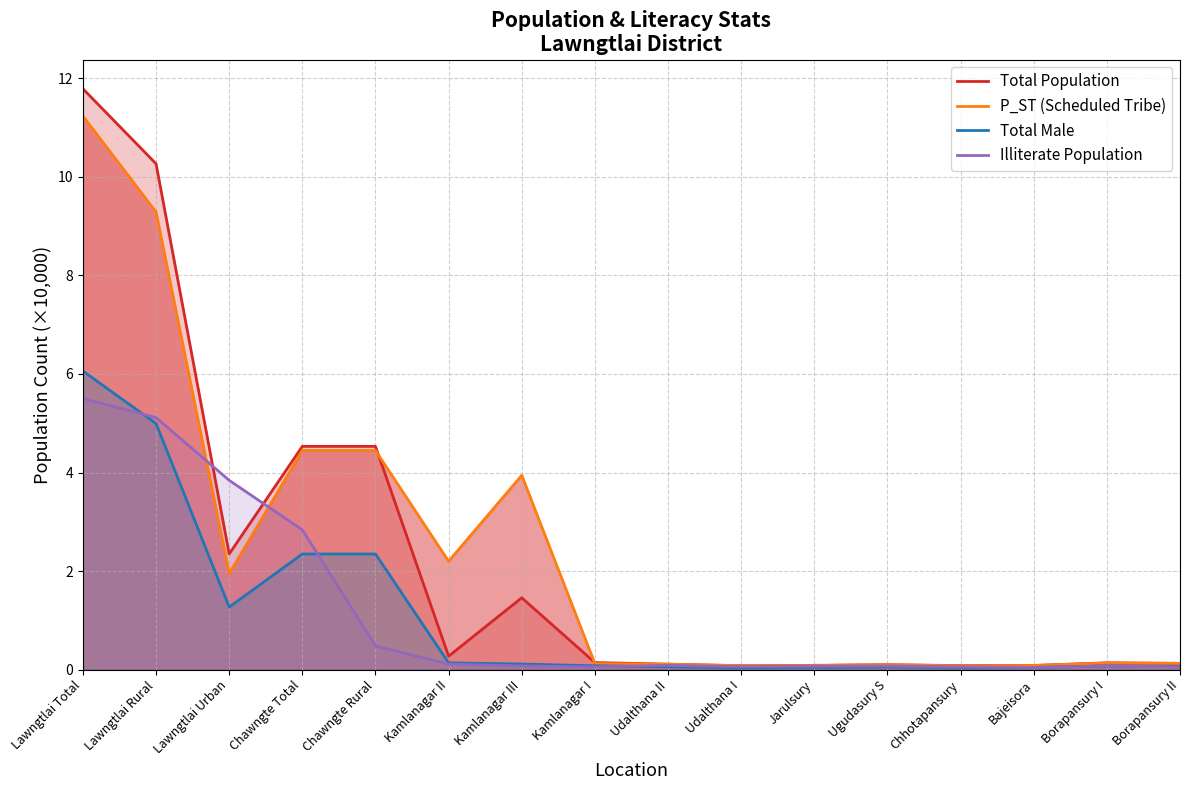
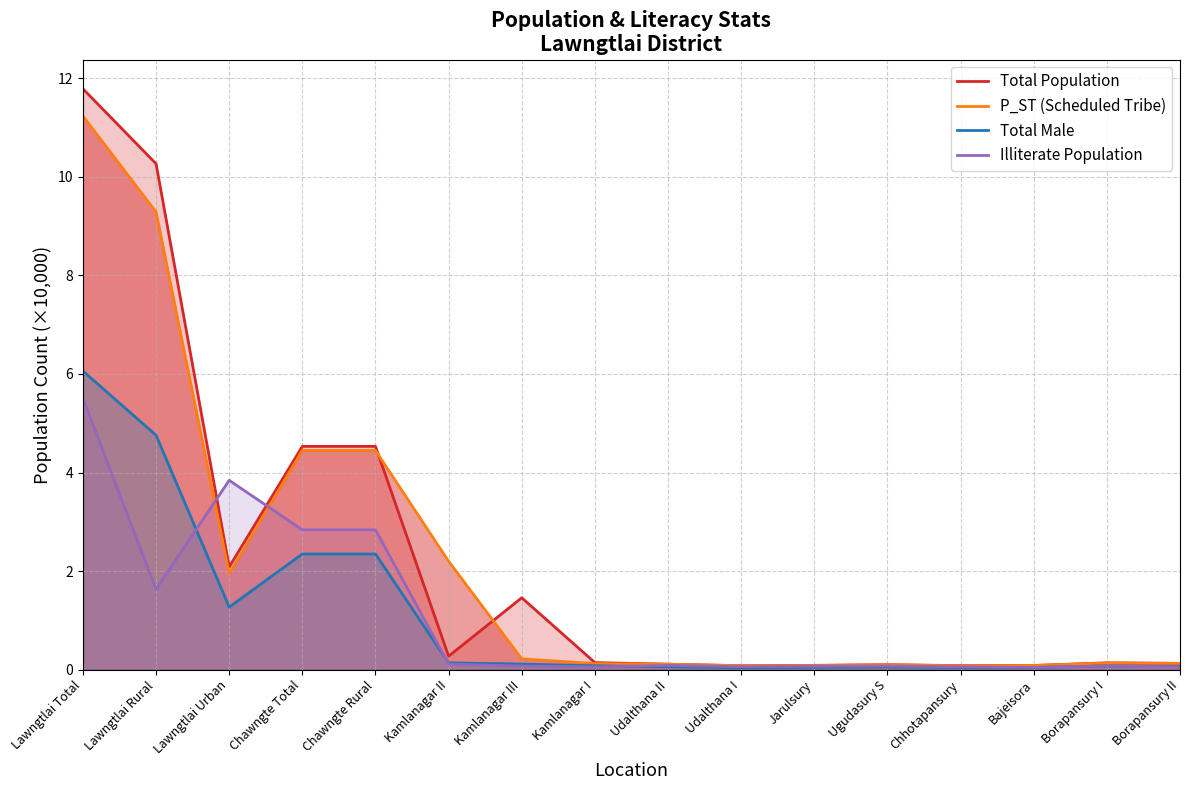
  {
    "Total Population": {
      "Lawngtlai Total": 11.8,
      "Lawngtlai Rural": 10.3,
-     "Lawngtlai Urban": 2.3,
+     "Lawngtlai Urban": 2.1,
      "Chawngte Total": 4.5,
      "Chawngte Rural": 4.5,
      "Kamlanagar II": 0.3,
      "Kamlanagar III": 1.5
    },
    "P_ST (Scheduled Tribe)": {
      "Lawngtlai Total": 11.2,
      "Lawngtlai Rural": 9.3,
      "Lawngtlai Urban": 1.9,
      "Chawngte Total": 4.4,
      "Chawngte Rural": 4.4,
      "Kamlanagar II": 2.2,
-     "Kamlanagar III": 3.9
+     "Kamlanagar III": 0.2
    },
    "Total Male": {
      "Lawngtlai Total": 6.1,
-     "Lawngtlai Rural": 5.0,
+     "Lawngtlai Rural": 4.8,
      "Lawngtlai Urban": 1.3,
      "Chawngte Total": 2.3,
      "Chawngte Rural": 2.3
    },
    "Illiterate Population": {
      "Lawngtlai Total": 5.5,
-     "Lawngtlai Rural": 5.1,
+     "Lawngtlai Rural": 1.6,
      "Lawngtlai Urban": 3.8,
      "Chawngte Total": 2.8,
-     "Chawngte Rural": 0.5
+     "Chawngte Rural": 2.8
    }
  }
